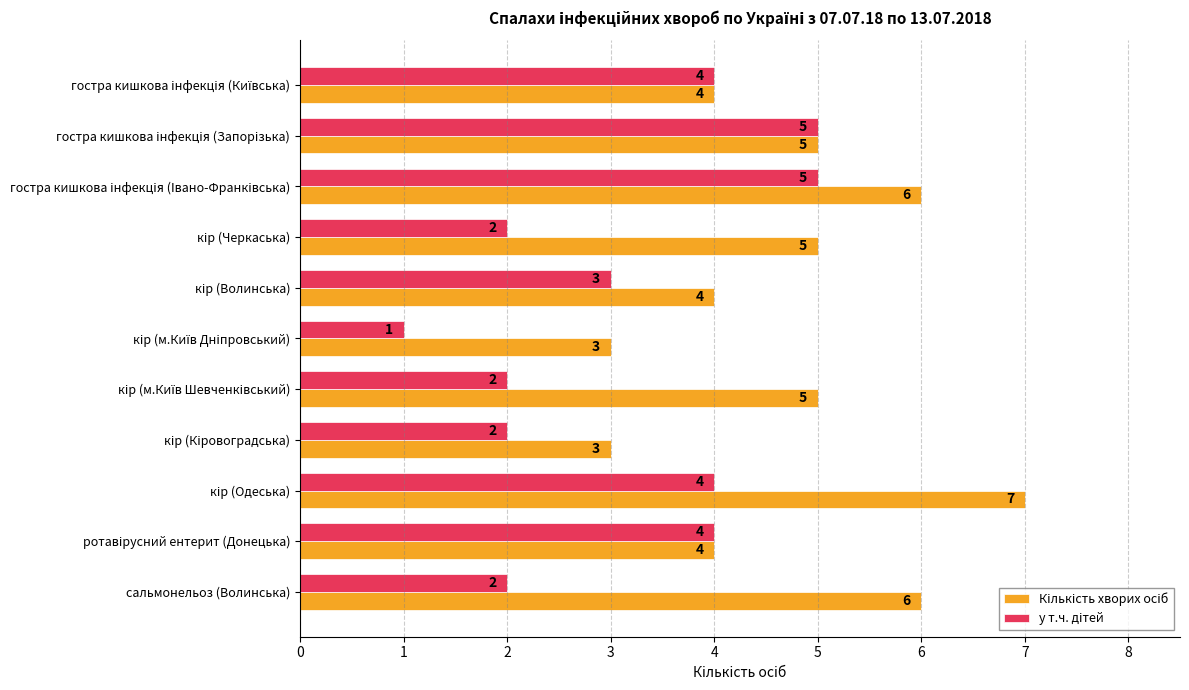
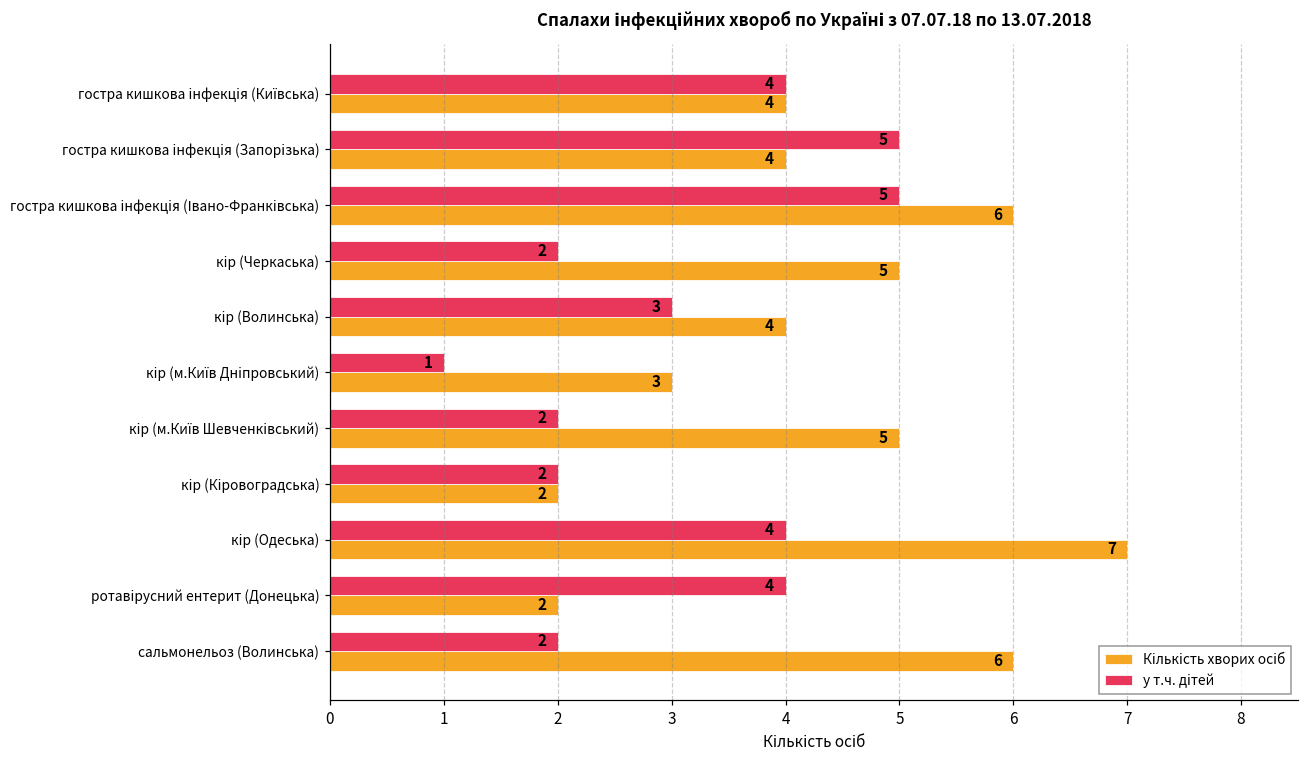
  {
    "Кількість хворих осіб": {
      "гостра кишкова інфекція (Київська)": 4,
-     "гостра кишкова інфекція (Запорізька)": 5,
+     "гостра кишкова інфекція (Запорізька)": 4,
      "гостра кишкова інфекція (Івано-Франківська)": 6,
      "кір (Черкаська)": 5,
      "кір (Волинська)": 4,
      "кір (м.Київ Дніпровський)": 3,
      "кір (м.Київ Шевченківський)": 5,
-     "кір (Кіровоградська)": 3,
+     "кір (Кіровоградська)": 2,
      "кір (Одеська)": 7,
-     "ротавірусний ентерит (Донецька)": 4,
+     "ротавірусний ентерит (Донецька)": 2,
      "сальмонельоз (Волинська)": 6
    },
    "у т.ч. дітей": {
      "гостра кишкова інфекція (Київська)": 4,
      "гостра кишкова інфекція (Запорізька)": 5,
      "гостра кишкова інфекція (Івано-Франківська)": 5,
      "кір (Черкаська)": 2,
      "кір (Волинська)": 3,
      "кір (м.Київ Дніпровський)": 1,
      "кір (м.Київ Шевченківський)": 2,
      "кір (Кіровоградська)": 2,
      "кір (Одеська)": 4,
      "ротавірусний ентерит (Донецька)": 4,
      "сальмонельоз (Волинська)": 2
    }
  }
